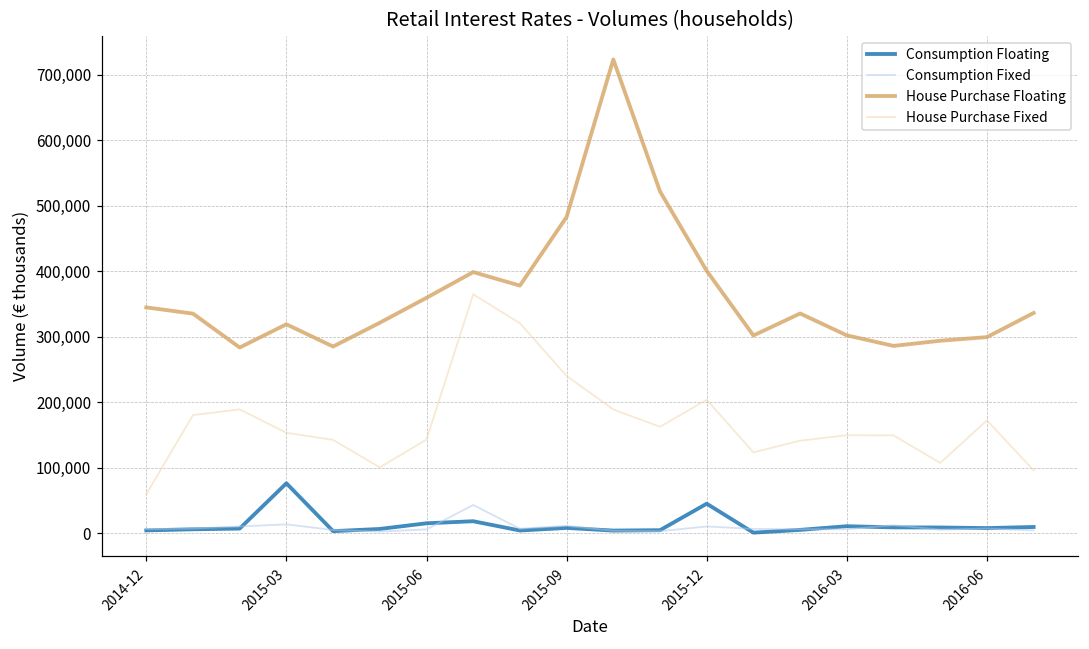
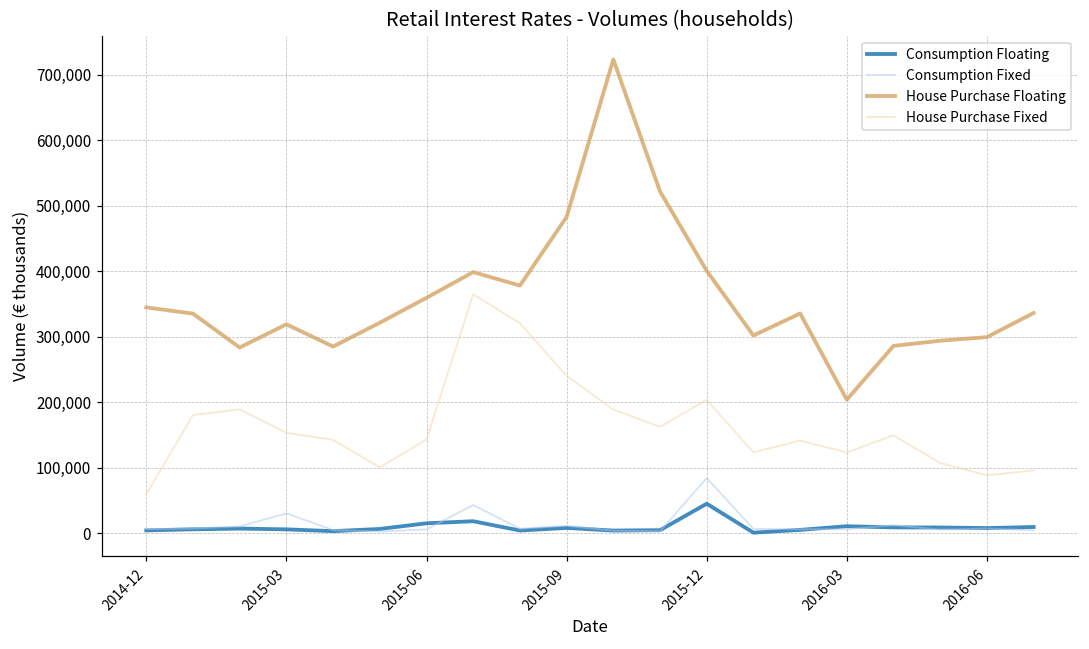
  {
    "Consumption Floating": {
-     "2015-03": "80,000",
+     "2015-03": "10,000",
      "2015-06": "20,000",
      "2015-12": "40,000",
      "2016-03": "10,000"
    },
    "Consumption Fixed": {
-     "2015-03": "10,000",
+     "2015-03": "30,000",
      "2015-06": "10,000",
-     "2015-12": "10,000",
+     "2015-12": "80,000",
      "2016-03": "10,000"
    },
    "House Purchase Floating": {
      "2014-12": "340,000",
      "2015-03": "320,000",
      "2015-06": "360,000",
      "2015-09": "480,000",
      "2015-12": "400,000",
-     "2016-03": "300,000",
+     "2016-03": "200,000",
      "2016-06": "300,000"
    },
    "House Purchase Fixed": {
      "2014-12": "60,000",
      "2015-03": "150,000",
      "2015-06": "140,000",
      "2015-09": "240,000",
      "2015-12": "200,000",
-     "2016-03": "150,000",
-     "2016-06": "170,000"
+     "2016-03": "120,000",
+     "2016-06": "90,000"
    }
  }
